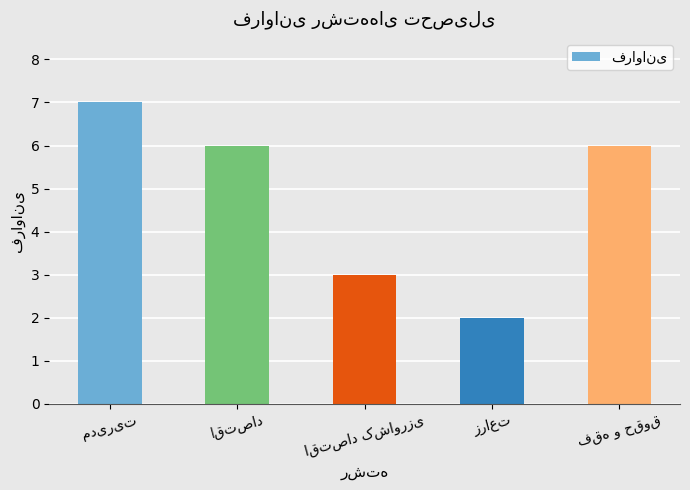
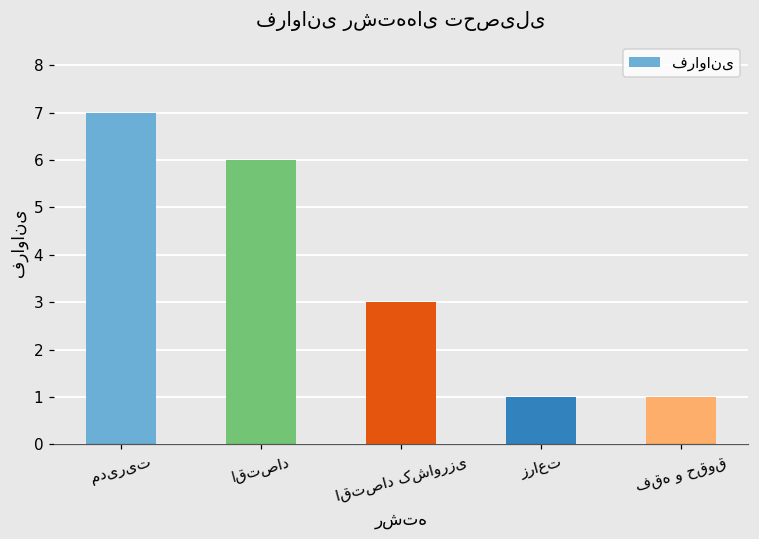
  {
    "مدیریت": 7,
    "اقتصاد": 6,
    "اقتصاد کشاورزی": 3,
-   "زراعت": 2,
-   "فقه و حقوق": 6
+   "زراعت": 1,
+   "فقه و حقوق": 1
  }
